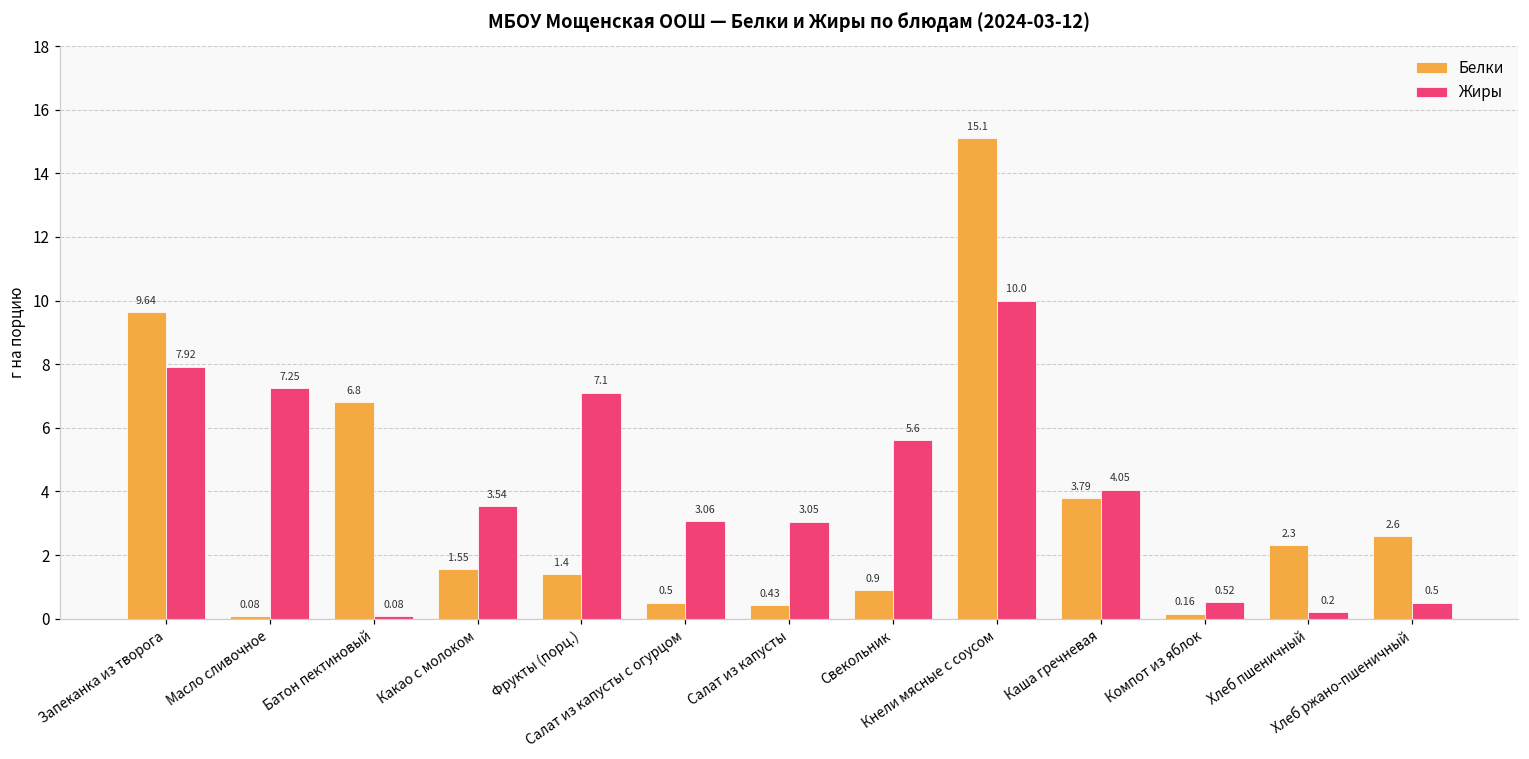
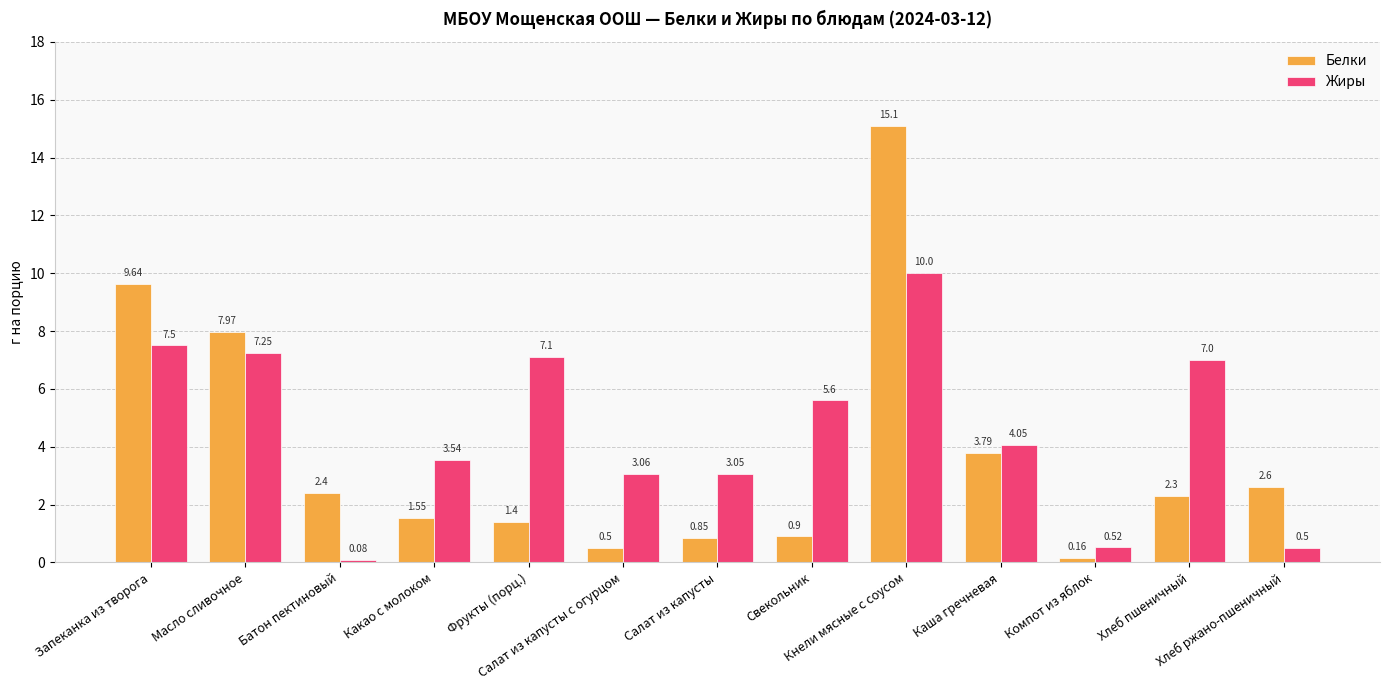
  {
    "Белки": {
      "Запеканка из творога": 9.64,
-     "Масло сливочное": 0.08,
-     "Батон пектиновый": 6.8,
+     "Масло сливочное": 7.97,
+     "Батон пектиновый": 2.4,
      "Какао с молоком": 1.55,
      "Фрукты (порц.)": 1.4,
      "Салат из капусты с огурцом": 0.5,
-     "Салат из капусты": 0.43,
+     "Салат из капусты": 0.85,
      "Свекольник": 0.9,
      "Кнели мясные с соусом": 15.1,
      "Каша гречневая": 3.79,
      "Компот из яблок": 0.16,
      "Хлеб пшеничный": 2.3,
      "Хлеб ржано-пшеничный": 2.6
    },
    "Жиры": {
-     "Запеканка из творога": 7.92,
+     "Запеканка из творога": 7.5,
      "Масло сливочное": 7.25,
      "Батон пектиновый": 0.08,
      "Какао с молоком": 3.54,
      "Фрукты (порц.)": 7.1,
      "Салат из капусты с огурцом": 3.06,
      "Салат из капусты": 3.05,
      "Свекольник": 5.6,
      "Кнели мясные с соусом": 10.0,
      "Каша гречневая": 4.05,
      "Компот из яблок": 0.52,
-     "Хлеб пшеничный": 0.2,
+     "Хлеб пшеничный": 7.0,
      "Хлеб ржано-пшеничный": 0.5
    }
  }
